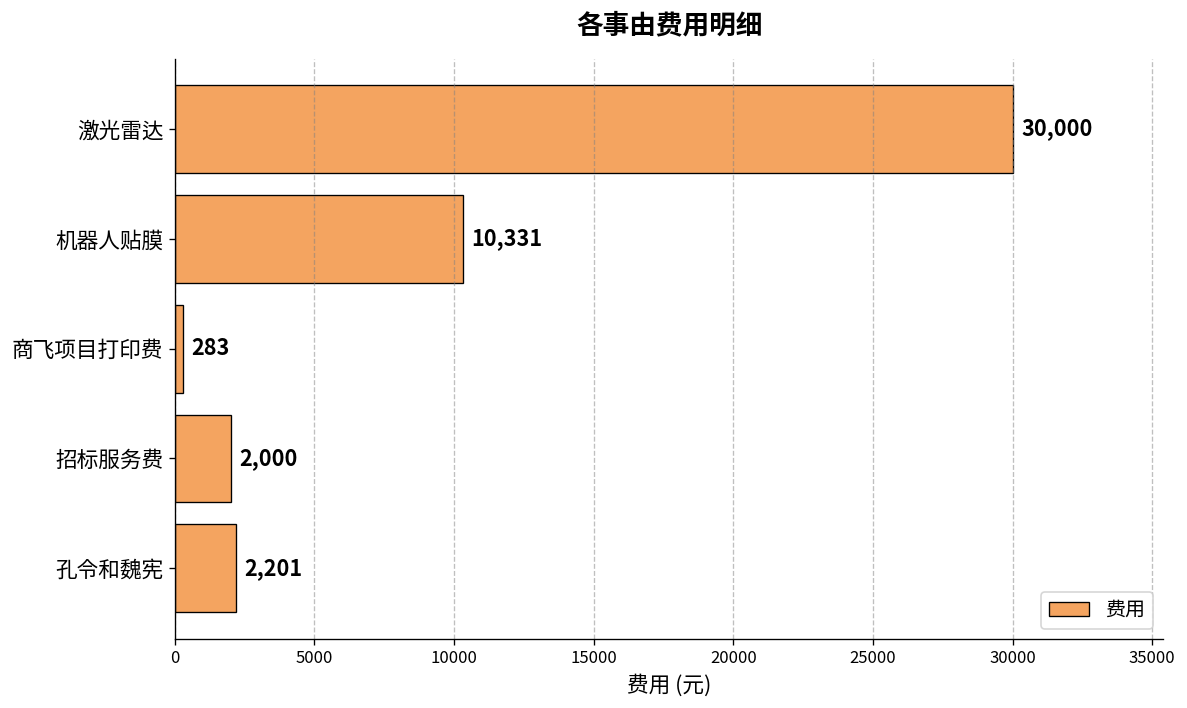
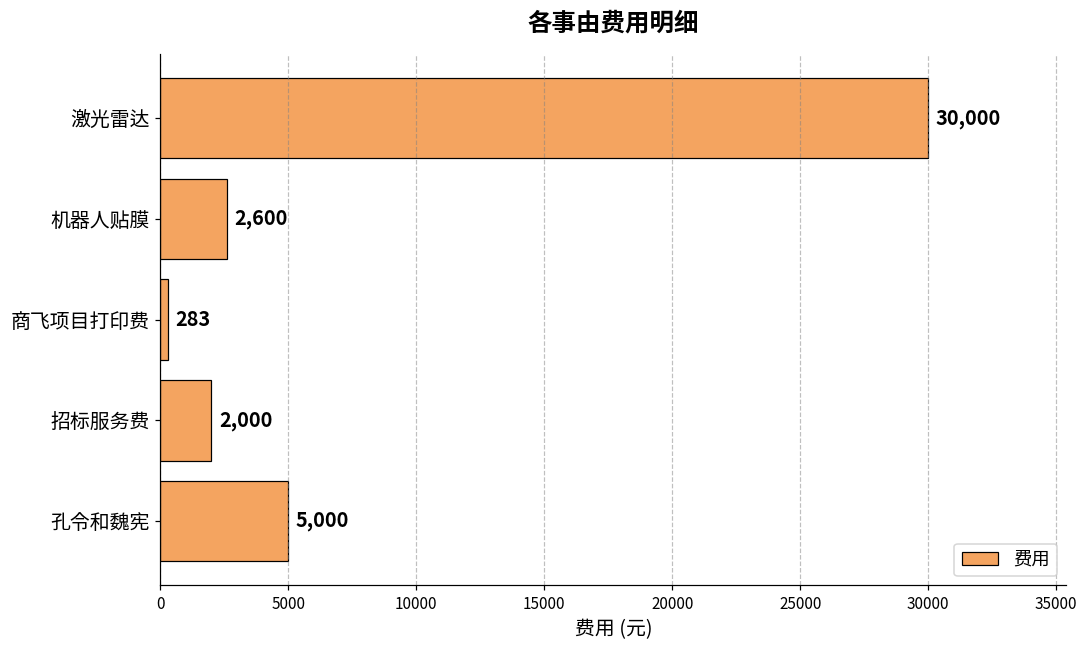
  {
    "激光雷达": "30,000",
-   "机器人贴膜": "10,331",
+   "机器人贴膜": "2,600",
    "商飞项目打印费": "283",
    "招标服务费": "2,000",
-   "孔令和魏宪": "2,201"
+   "孔令和魏宪": "5,000"
  }
